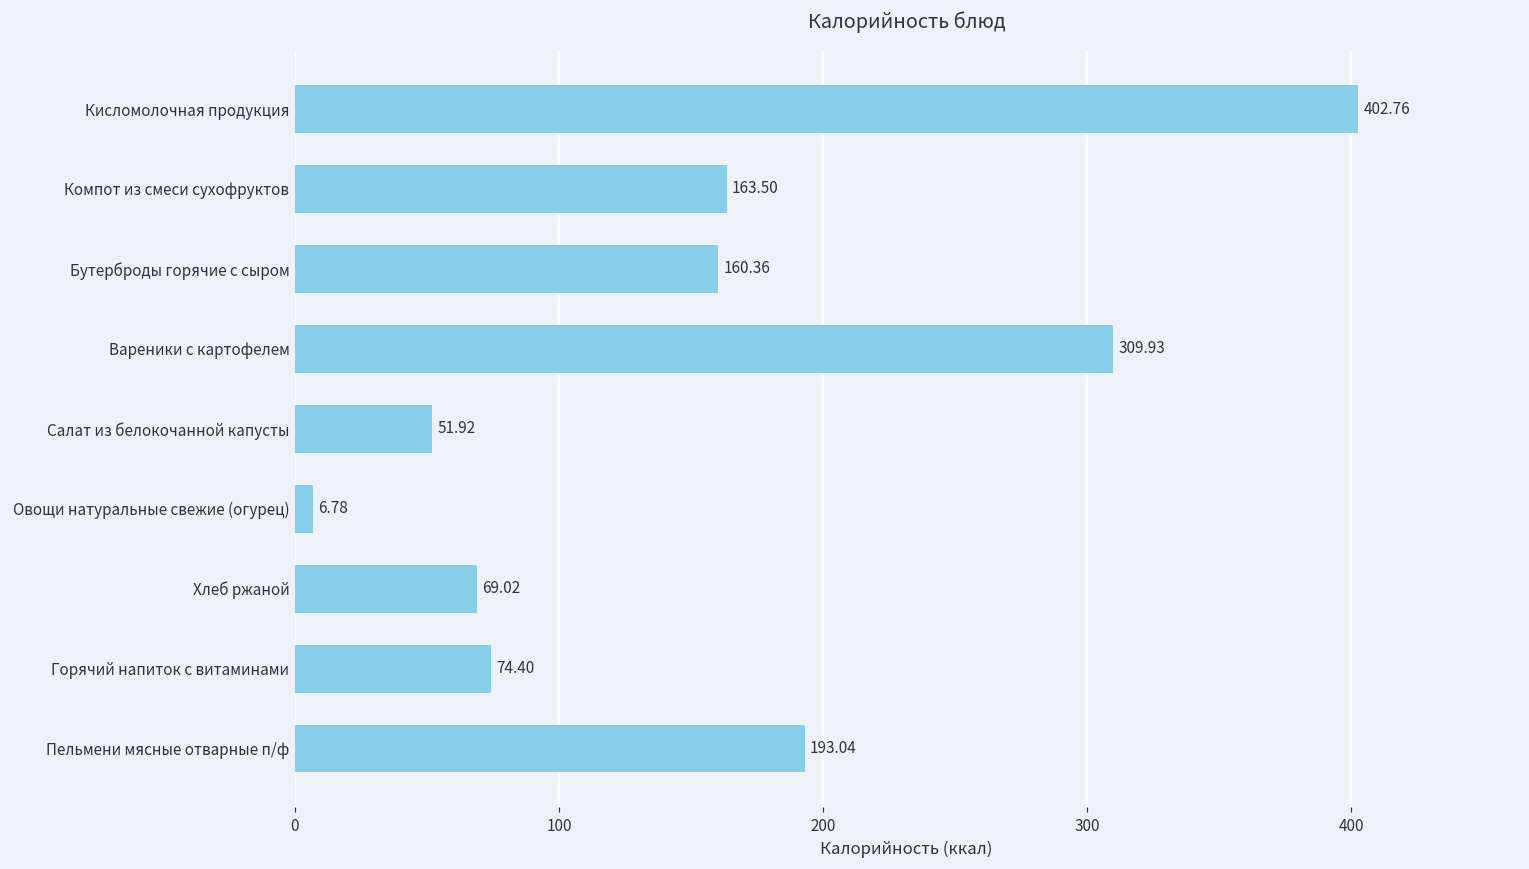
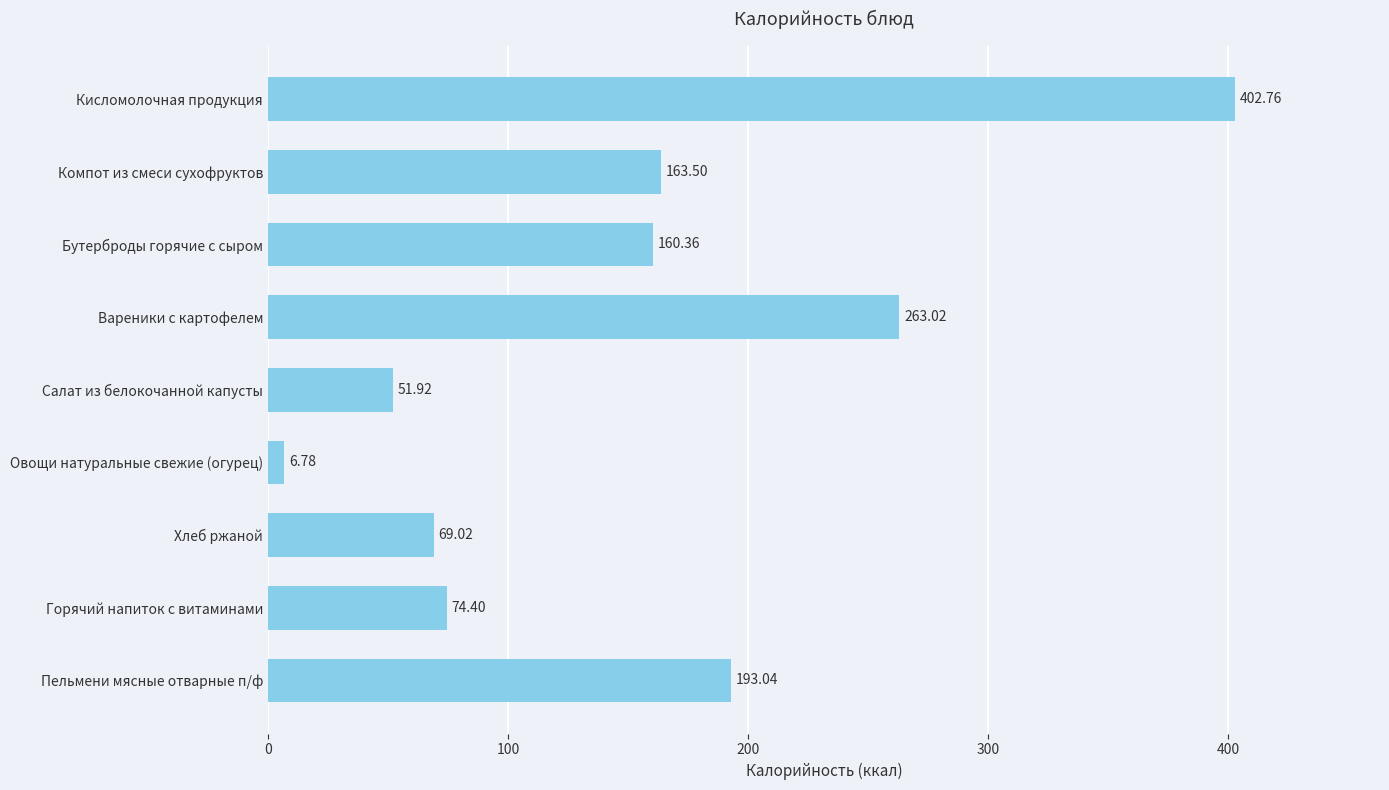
  {
    "Кисломолочная продукция": 402.76,
    "Компот из смеси сухофруктов": 163.50,
    "Бутерброды горячие с сыром": 160.36,
-   "Вареники с картофелем": 309.93,
+   "Вареники с картофелем": 263.02,
    "Салат из белокочанной капусты": 51.92,
    "Овощи натуральные свежие (огурец)": 6.78,
    "Хлеб ржаной": 69.02,
    "Горячий напиток с витаминами": 74.40,
    "Пельмени мясные отварные п/ф": 193.04
  }
